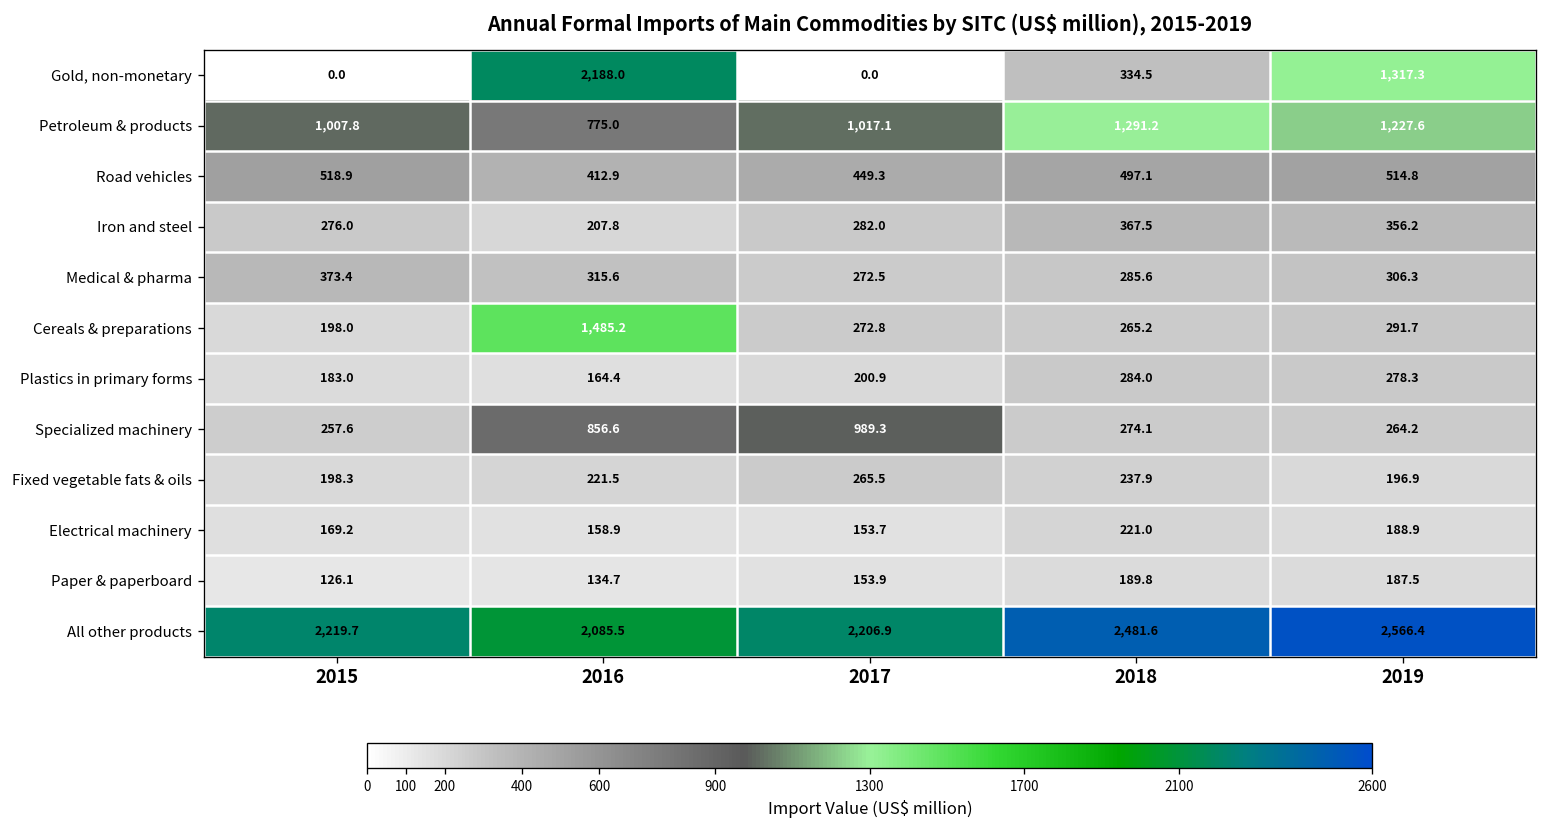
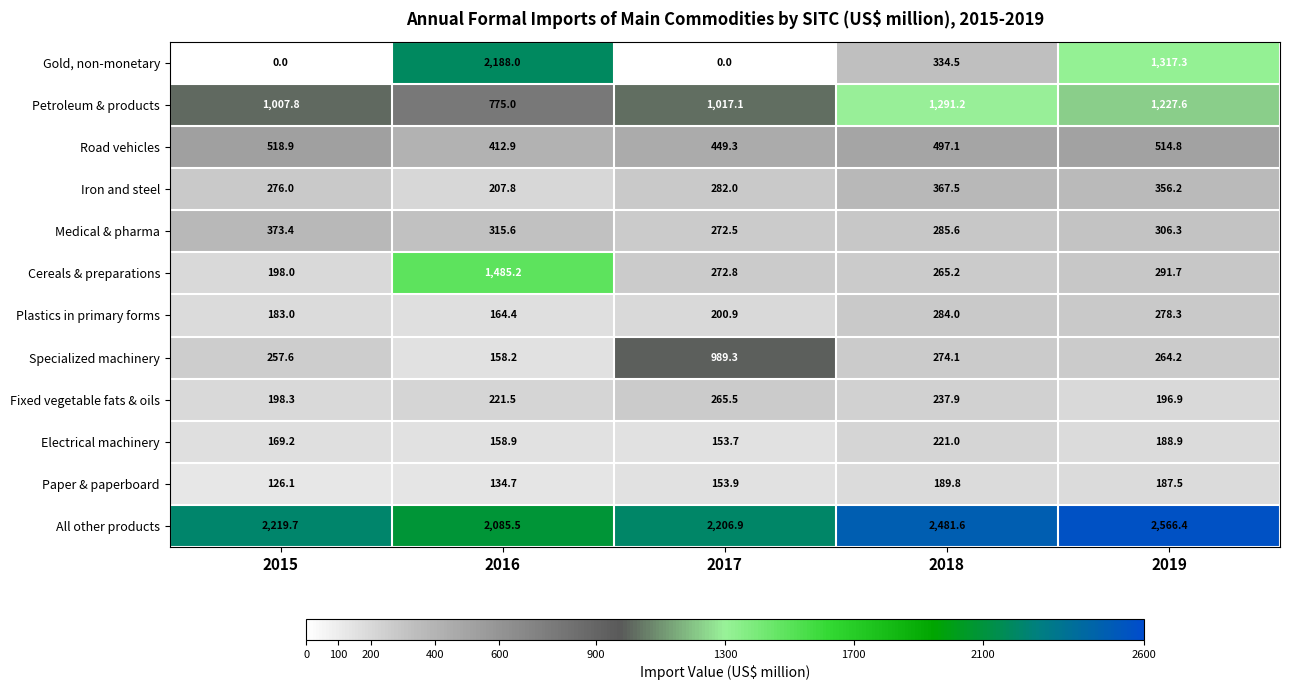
  {
    "Gold, non-monetary": {
      "2015": "0.0",
      "2016": "2,188.0",
      "2017": "0.0",
      "2018": "334.5",
      "2019": "1,317.3"
    },
    "Petroleum & products": {
      "2015": "1,007.8",
      "2016": "775.0",
      "2017": "1,017.1",
      "2018": "1,291.2",
      "2019": "1,227.6"
    },
    "Road vehicles": {
      "2015": "518.9",
      "2016": "412.9",
      "2017": "449.3",
      "2018": "497.1",
      "2019": "514.8"
    },
    "Iron and steel": {
      "2015": "276.0",
      "2016": "207.8",
      "2017": "282.0",
      "2018": "367.5",
      "2019": "356.2"
    },
    "Medical & pharma": {
      "2015": "373.4",
      "2016": "315.6",
      "2017": "272.5",
      "2018": "285.6",
      "2019": "306.3"
    },
    "Cereals & preparations": {
      "2015": "198.0",
      "2016": "1,485.2",
      "2017": "272.8",
      "2018": "265.2",
      "2019": "291.7"
    },
    "Plastics in primary forms": {
      "2015": "183.0",
      "2016": "164.4",
      "2017": "200.9",
      "2018": "284.0",
      "2019": "278.3"
    },
    "Specialized machinery": {
      "2015": "257.6",
-     "2016": "856.6",
+     "2016": "158.2",
      "2017": "989.3",
      "2018": "274.1",
      "2019": "264.2"
    },
    "Fixed vegetable fats & oils": {
      "2015": "198.3",
      "2016": "221.5",
      "2017": "265.5",
      "2018": "237.9",
      "2019": "196.9"
    },
    "Electrical machinery": {
      "2015": "169.2",
      "2016": "158.9",
      "2017": "153.7",
      "2018": "221.0",
      "2019": "188.9"
    },
    "Paper & paperboard": {
      "2015": "126.1",
      "2016": "134.7",
      "2017": "153.9",
      "2018": "189.8",
      "2019": "187.5"
    },
    "All other products": {
      "2015": "2,219.7",
      "2016": "2,085.5",
      "2017": "2,206.9",
      "2018": "2,481.6",
      "2019": "2,566.4"
    }
  }
